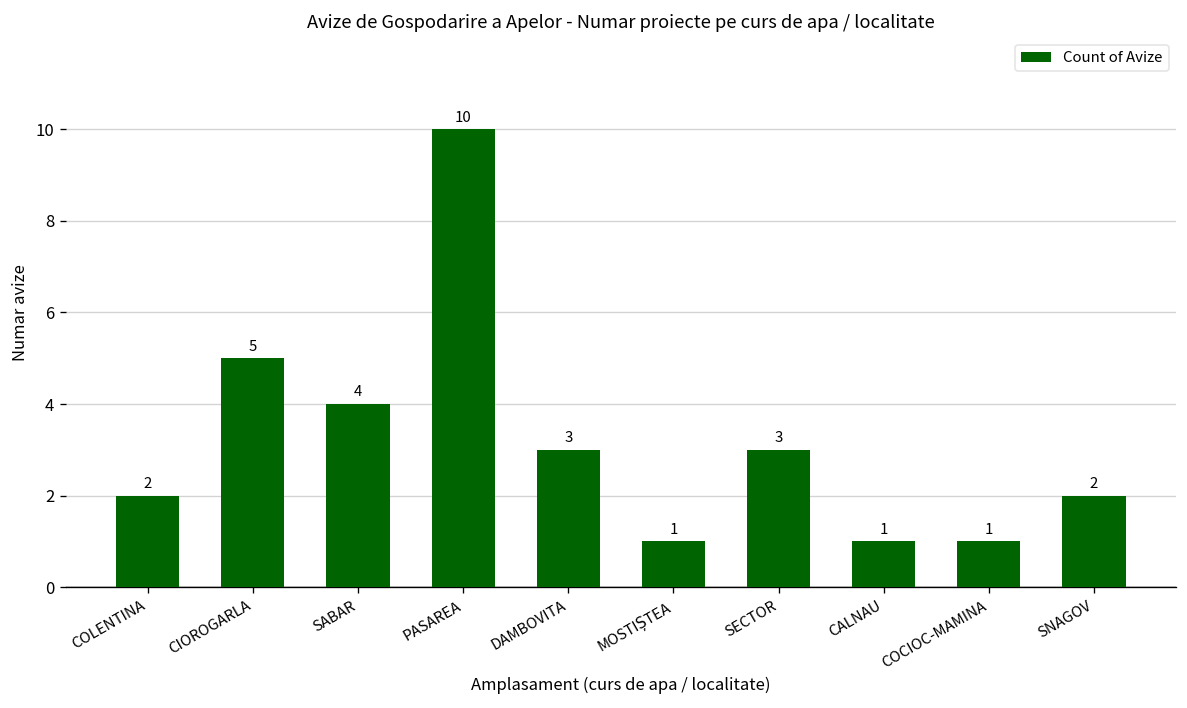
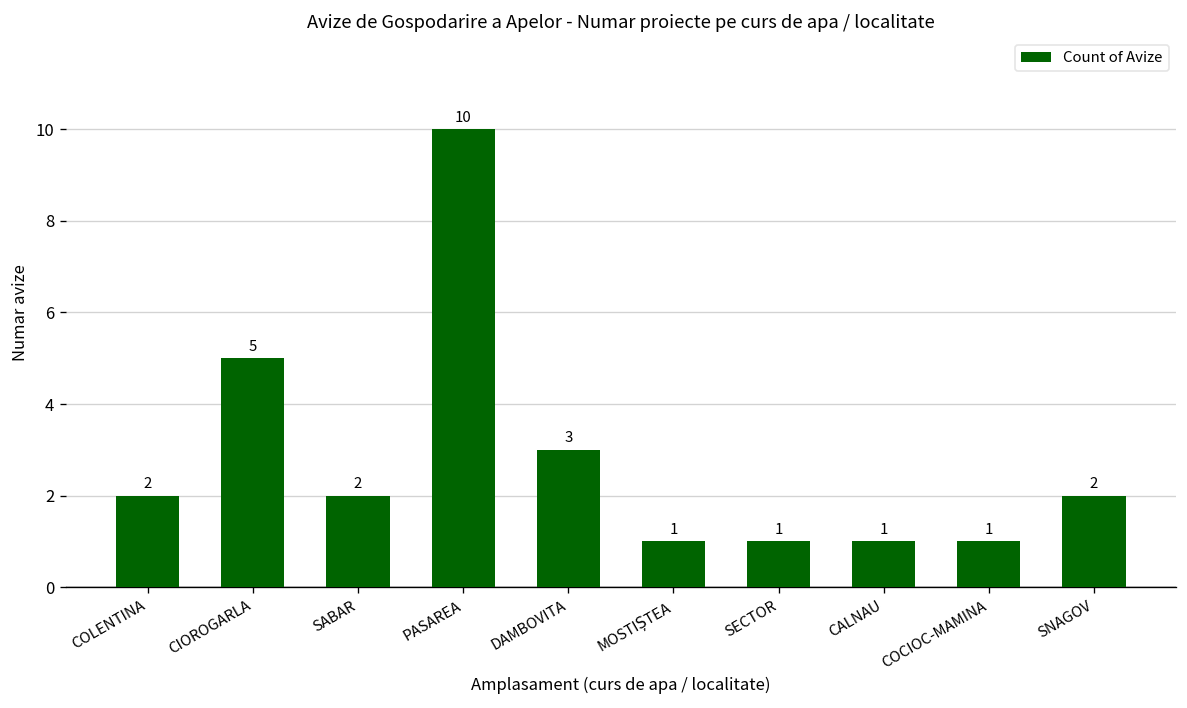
  {
    "COLENTINA": 2,
    "CIOROGARLA": 5,
-   "SABAR": 4,
+   "SABAR": 2,
    "PASAREA": 10,
    "DAMBOVITA": 3,
    "MOSTIȘTEA": 1,
-   "SECTOR": 3,
+   "SECTOR": 1,
    "CALNAU": 1,
    "COCIOC-MAMINA": 1,
    "SNAGOV": 2
  }
